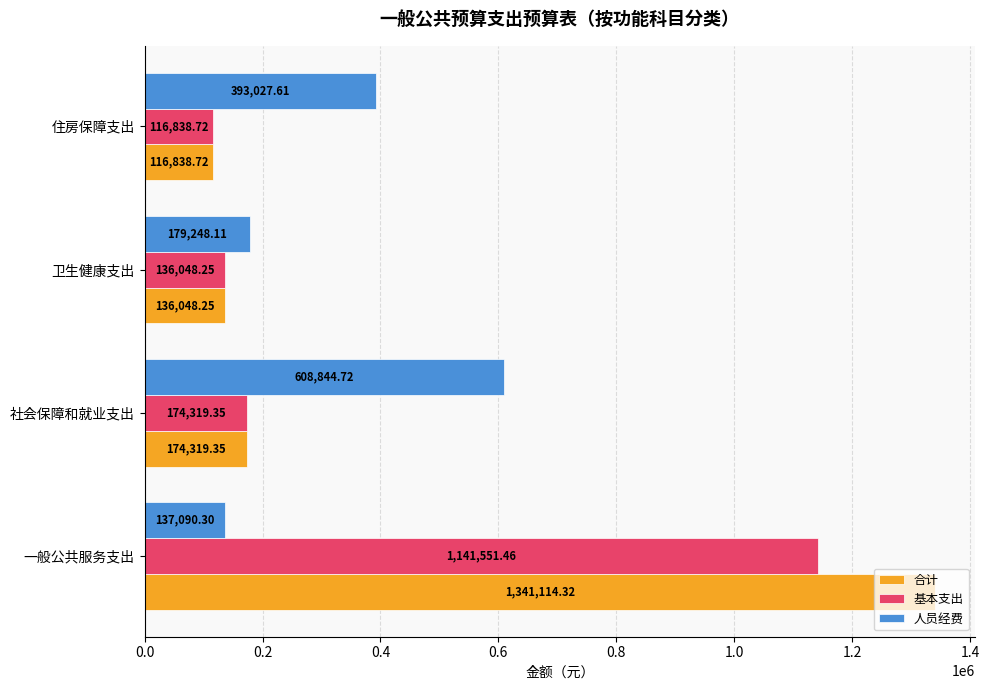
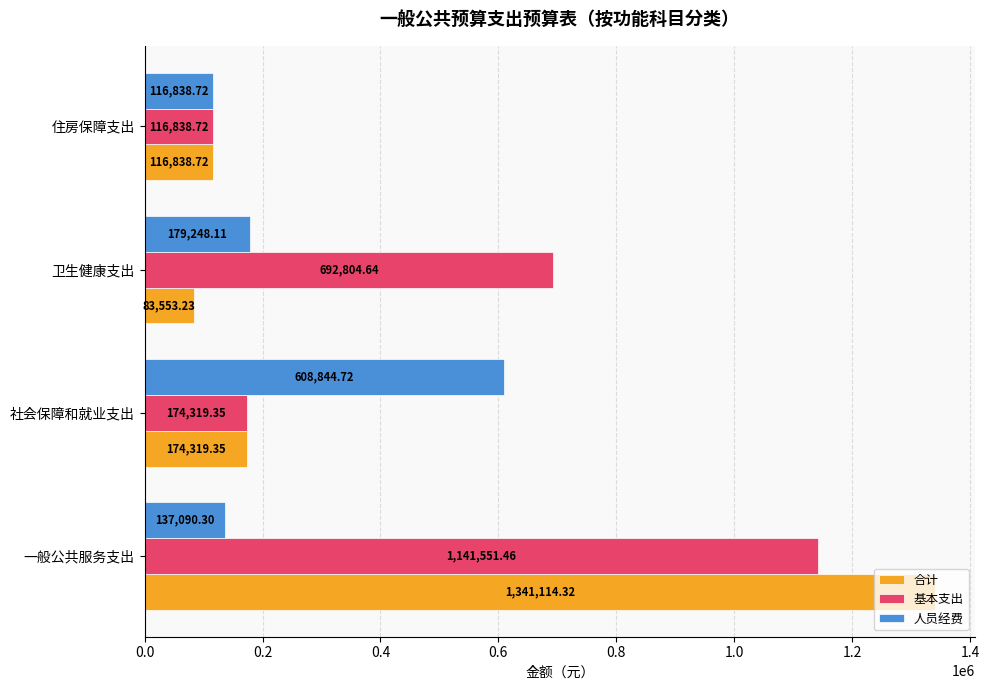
  {
    "合计": {
      "住房保障支出": "116,838.72",
-     "卫生健康支出": "136,048.25",
+     "卫生健康支出": "83,553.23",
      "社会保障和就业支出": "174,319.35"
    },
    "基本支出": {
      "住房保障支出": "116,838.72",
-     "卫生健康支出": "136,048.25",
+     "卫生健康支出": "692,804.64",
      "社会保障和就业支出": "174,319.35",
      "一般公共服务支出": "1,141,551.46"
    },
    "人员经费": {
-     "住房保障支出": "393,027.61",
+     "住房保障支出": "116,838.72",
      "卫生健康支出": "179,248.11",
      "社会保障和就业支出": "608,844.72",
      "一般公共服务支出": "137,090.30"
    }
  }
